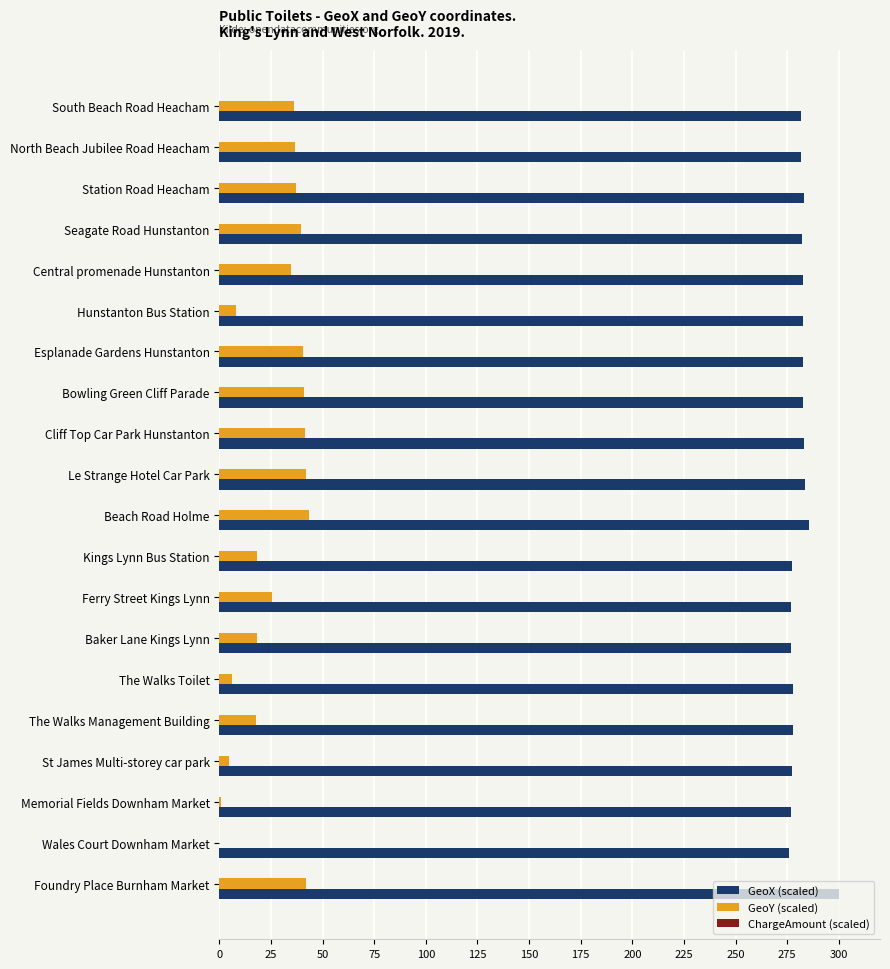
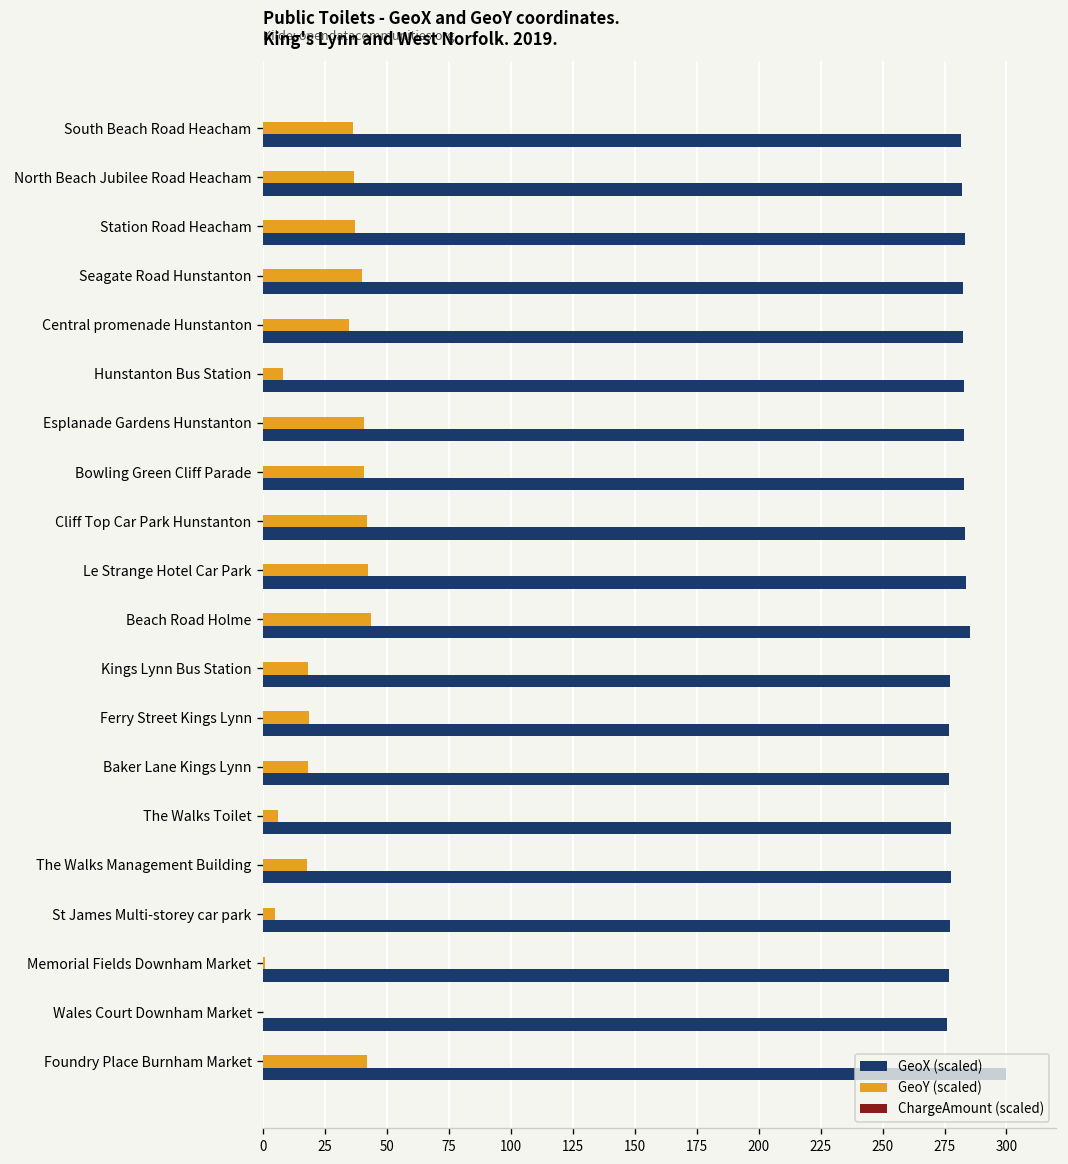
  {
    "GeoX (scaled)": {
      "South Beach Road Heacham": 282,
      "North Beach Jubilee Road Heacham": 282,
      "Station Road Heacham": 283,
      "Seagate Road Hunstanton": 282,
      "Central promenade Hunstanton": 283,
      "Hunstanton Bus Station": 283,
      "Esplanade Gardens Hunstanton": 283,
      "Bowling Green Cliff Parade": 283,
      "Cliff Top Car Park Hunstanton": 283,
      "Le Strange Hotel Car Park": 284,
      "Beach Road Holme": 285,
      "Kings Lynn Bus Station": 277,
      "Ferry Street Kings Lynn": 277,
      "Baker Lane Kings Lynn": 277,
      "The Walks Toilet": 278,
      "The Walks Management Building": 278,
      "St James Multi-storey car park": 277,
      "Memorial Fields Downham Market": 277,
      "Wales Court Downham Market": 276
    },
    "GeoY (scaled)": {
      "South Beach Road Heacham": 36,
      "North Beach Jubilee Road Heacham": 37,
      "Station Road Heacham": 37,
      "Seagate Road Hunstanton": 40,
      "Central promenade Hunstanton": 35,
      "Hunstanton Bus Station": 8,
      "Esplanade Gardens Hunstanton": 41,
      "Bowling Green Cliff Parade": 41,
      "Cliff Top Car Park Hunstanton": 42,
      "Le Strange Hotel Car Park": 42,
      "Beach Road Holme": 43,
      "Kings Lynn Bus Station": 18,
-     "Ferry Street Kings Lynn": 26,
+     "Ferry Street Kings Lynn": 18,
      "Baker Lane Kings Lynn": 18,
      "The Walks Toilet": 6,
      "The Walks Management Building": 18,
      "St James Multi-storey car park": 5,
      "Wales Court Downham Market": 0,
      "Foundry Place Burnham Market": 42
    },
    "ChargeAmount (scaled)": {
      "South Beach Road Heacham": 0,
      "North Beach Jubilee Road Heacham": 0,
      "Station Road Heacham": 0,
      "Seagate Road Hunstanton": 0,
      "Central promenade Hunstanton": 0,
      "Hunstanton Bus Station": 0,
      "Esplanade Gardens Hunstanton": 0,
      "Bowling Green Cliff Parade": 0,
      "Cliff Top Car Park Hunstanton": 0,
      "Le Strange Hotel Car Park": 0,
      "Beach Road Holme": 0,
      "Kings Lynn Bus Station": 0,
      "Ferry Street Kings Lynn": 0,
      "Baker Lane Kings Lynn": 0,
      "The Walks Toilet": 0,
      "The Walks Management Building": 0,
      "St James Multi-storey car park": 0,
      "Memorial Fields Downham Market": 0,
      "Wales Court Downham Market": 0,
      "Foundry Place Burnham Market": 0
    }
  }
